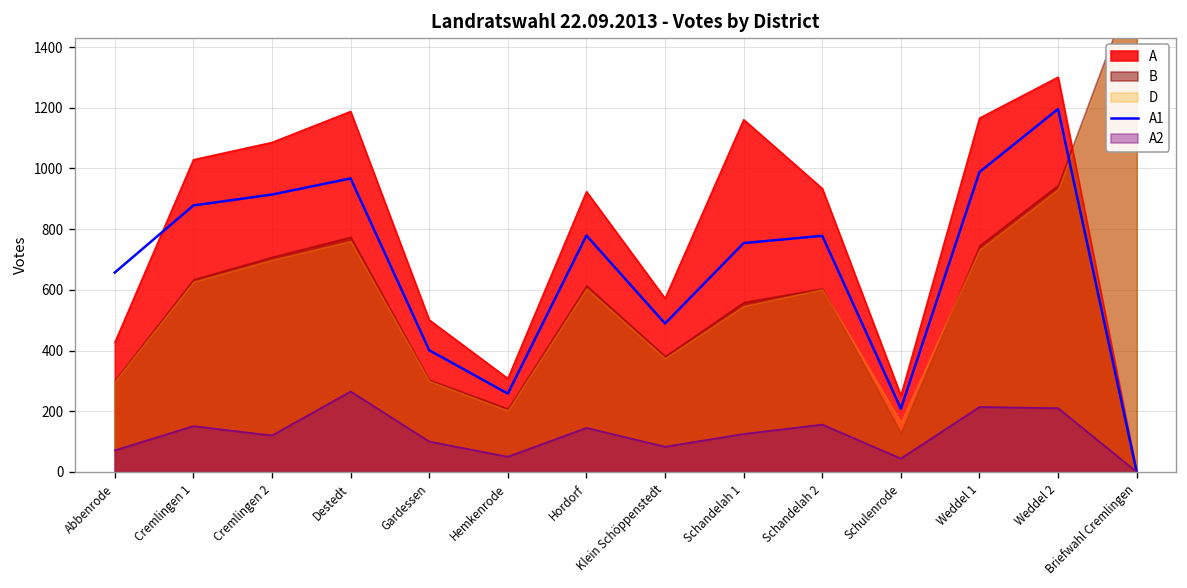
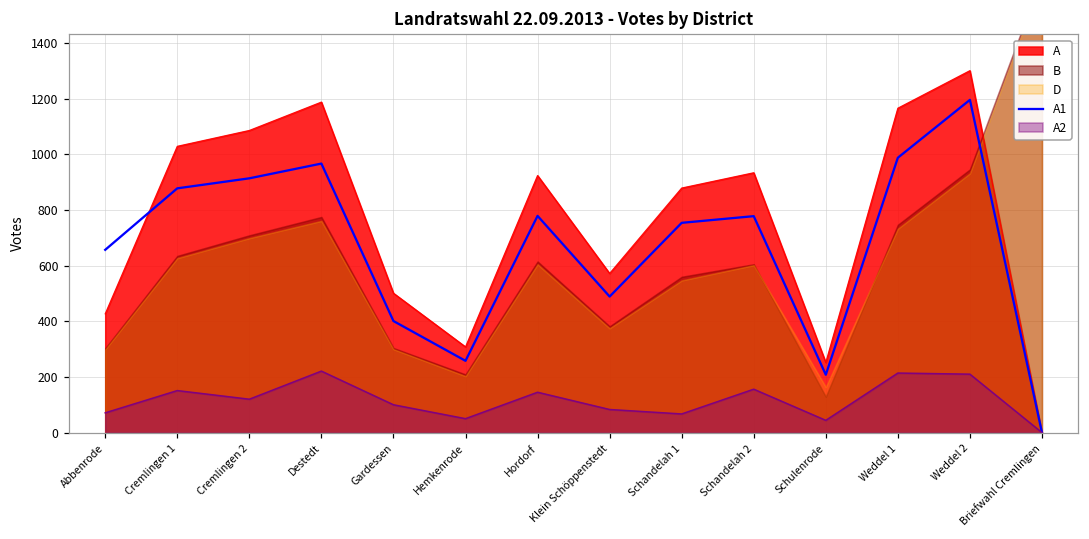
  {
    "A": {
      "Abbenrode": 430,
      "Cremlingen 1": 1030,
      "Cremlingen 2": 1090,
      "Destedt": 1190,
      "Gardessen": 500,
      "Hemkenrode": 310,
      "Hordorf": 920,
      "Klein Schöppenstedt": 570,
-     "Schandelah 1": 1160,
+     "Schandelah 1": 880,
      "Schandelah 2": 930,
      "Schulenrode": 250,
      "Weddel 1": 1170,
      "Weddel 2": 1300
    },
    "A1": {
      "Abbenrode": 660,
      "Cremlingen 1": 880,
      "Cremlingen 2": 910,
      "Destedt": 970,
      "Gardessen": 400,
      "Hemkenrode": 260,
      "Hordorf": 780,
      "Klein Schöppenstedt": 490,
      "Schandelah 1": 750,
      "Schandelah 2": 780,
      "Schulenrode": 210,
      "Weddel 1": 990,
      "Weddel 2": 1200
    },
    "B": {
      "Destedt": 780,
      "Hordorf": 620,
      "Schandelah 1": 560,
      "Schulenrode": 130,
      "Weddel 1": 750,
      "Weddel 2": 950
    },
    "D": {
      "Destedt": 760,
      "Hordorf": 610,
      "Schandelah 1": 550,
      "Schulenrode": 160,
      "Weddel 1": 730,
      "Weddel 2": 930
    },
    "A2": {
      "Abbenrode": 70,
      "Cremlingen 1": 150,
      "Cremlingen 2": 120,
-     "Destedt": 270,
+     "Destedt": 220,
      "Gardessen": 100,
      "Hemkenrode": 50,
      "Hordorf": 150,
      "Klein Schöppenstedt": 80,
-     "Schandelah 1": 130,
+     "Schandelah 1": 70,
      "Schandelah 2": 160,
      "Schulenrode": 40,
      "Weddel 1": 210,
      "Weddel 2": 210
    }
  }
